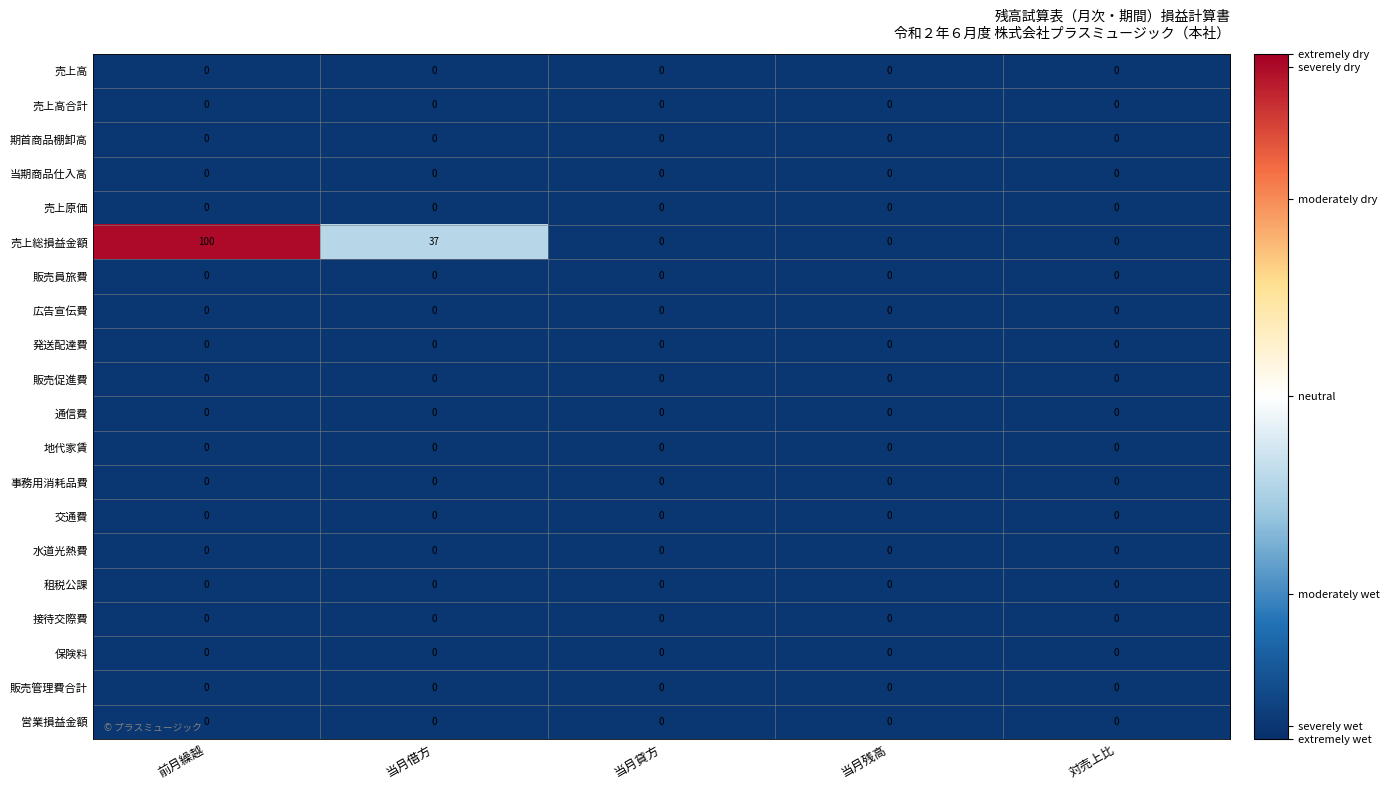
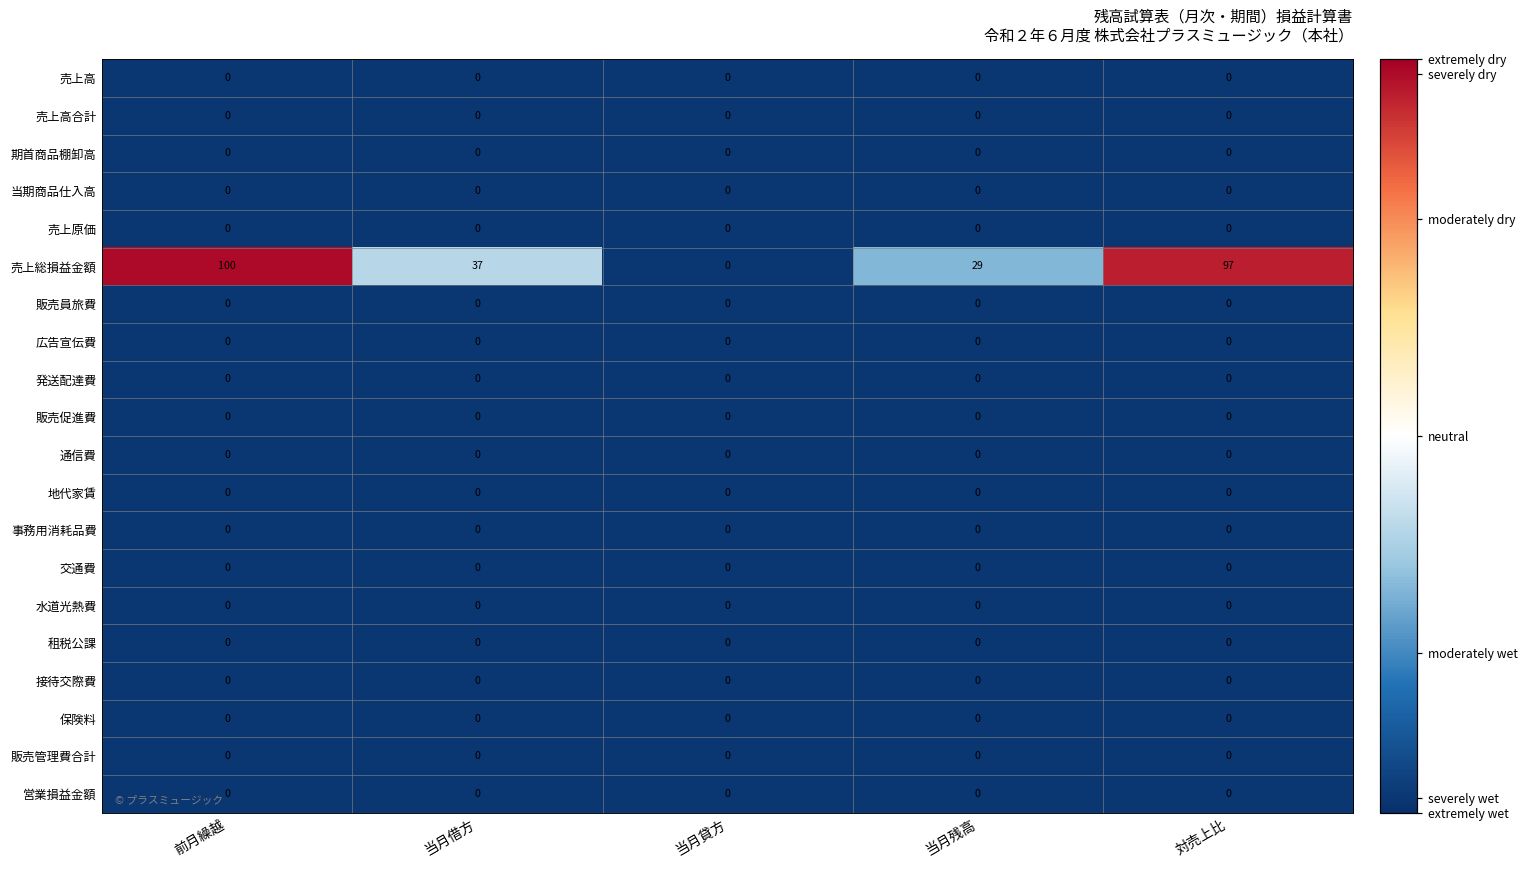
  {
    "売上高": {
      "前月繰越": 0,
      "当月借方": 0,
      "当月貸方": 0,
      "当月残高": 0,
      "対売上比": 0
    },
    "売上高合計": {
      "前月繰越": 0,
      "当月借方": 0,
      "当月貸方": 0,
      "当月残高": 0,
      "対売上比": 0
    },
    "期首商品棚卸高": {
      "前月繰越": 0,
      "当月借方": 0,
      "当月貸方": 0,
      "当月残高": 0,
      "対売上比": 0
    },
    "当期商品仕入高": {
      "前月繰越": 0,
      "当月借方": 0,
      "当月貸方": 0,
      "当月残高": 0,
      "対売上比": 0
    },
    "売上原価": {
      "前月繰越": 0,
      "当月借方": 0,
      "当月貸方": 0,
      "当月残高": 0,
      "対売上比": 0
    },
    "売上総損益金額": {
      "前月繰越": 100,
      "当月借方": 37,
      "当月貸方": 0,
-     "当月残高": 0,
-     "対売上比": 0
+     "当月残高": 29,
+     "対売上比": 97
    },
    "販売員旅費": {
      "前月繰越": 0,
      "当月借方": 0,
      "当月貸方": 0,
      "当月残高": 0,
      "対売上比": 0
    },
    "広告宣伝費": {
      "前月繰越": 0,
      "当月借方": 0,
      "当月貸方": 0,
      "当月残高": 0,
      "対売上比": 0
    },
    "発送配達費": {
      "前月繰越": 0,
      "当月借方": 0,
      "当月貸方": 0,
      "当月残高": 0,
      "対売上比": 0
    },
    "販売促進費": {
      "前月繰越": 0,
      "当月借方": 0,
      "当月貸方": 0,
      "当月残高": 0,
      "対売上比": 0
    },
    "通信費": {
      "前月繰越": 0,
      "当月借方": 0,
      "当月貸方": 0,
      "当月残高": 0,
      "対売上比": 0
    },
    "地代家賃": {
      "前月繰越": 0,
      "当月借方": 0,
      "当月貸方": 0,
      "当月残高": 0,
      "対売上比": 0
    },
    "事務用消耗品費": {
      "前月繰越": 0,
      "当月借方": 0,
      "当月貸方": 0,
      "当月残高": 0,
      "対売上比": 0
    },
    "交通費": {
      "前月繰越": 0,
      "当月借方": 0,
      "当月貸方": 0,
      "当月残高": 0,
      "対売上比": 0
    },
    "水道光熱費": {
      "前月繰越": 0,
      "当月借方": 0,
      "当月貸方": 0,
      "当月残高": 0,
      "対売上比": 0
    },
    "租税公課": {
      "前月繰越": 0,
      "当月借方": 0,
      "当月貸方": 0,
      "当月残高": 0,
      "対売上比": 0
    },
    "接待交際費": {
      "前月繰越": 0,
      "当月借方": 0,
      "当月貸方": 0,
      "当月残高": 0,
      "対売上比": 0
    },
    "保険料": {
      "前月繰越": 0,
      "当月借方": 0,
      "当月貸方": 0,
      "当月残高": 0,
      "対売上比": 0
    },
    "販売管理費合計": {
      "前月繰越": 0,
      "当月借方": 0,
      "当月貸方": 0,
      "当月残高": 0,
      "対売上比": 0
    },
    "営業損益金額": {
      "当月借方": 0,
      "当月貸方": 0,
      "当月残高": 0,
      "対売上比": 0
    }
  }
